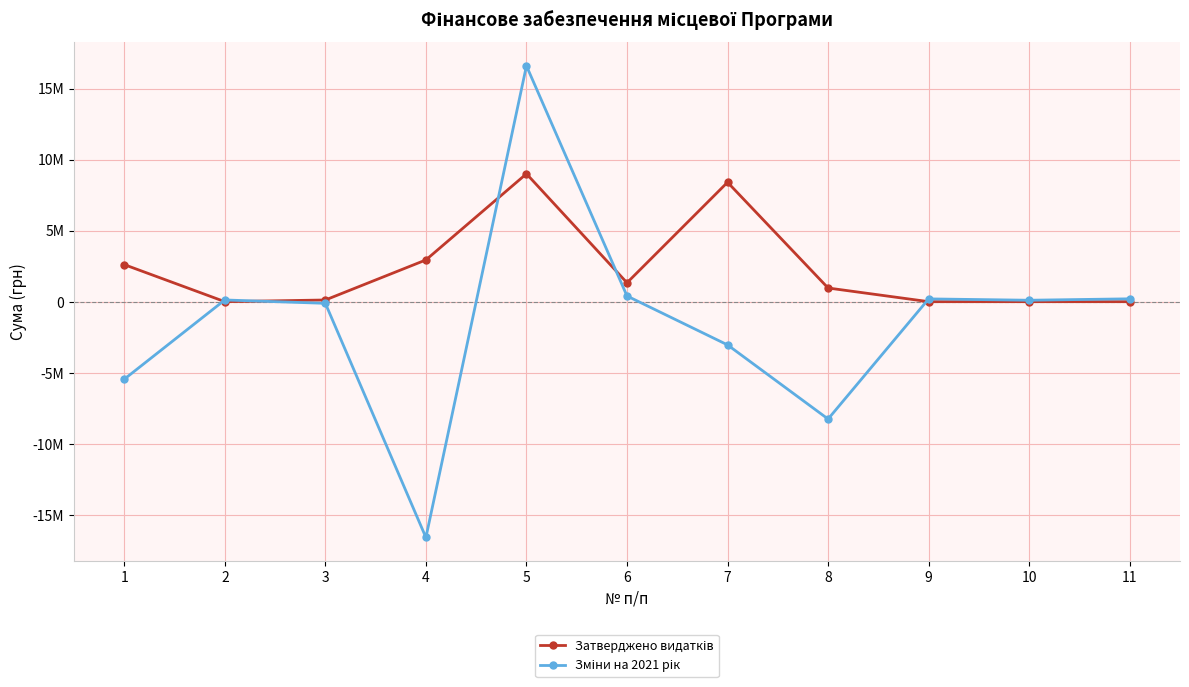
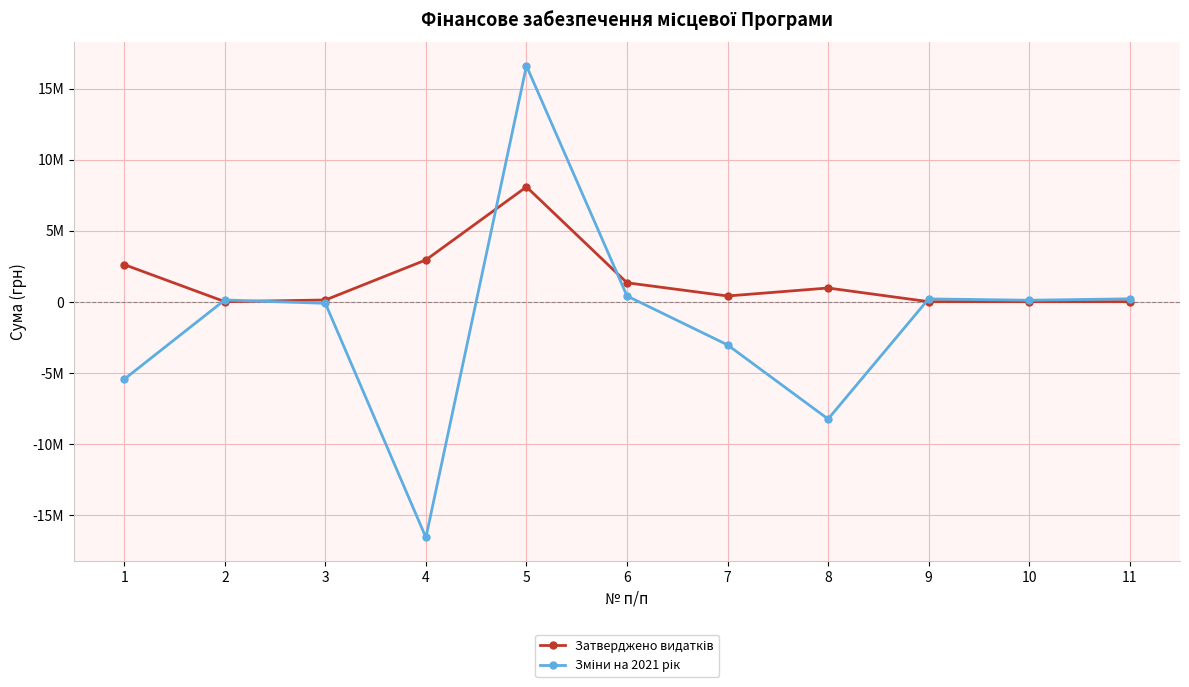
  {
    "Затверджено видатків": {
      "1": 2600000,
      "3": 100000,
      "4": 2900000,
-     "5": 9000000,
+     "5": 8100000,
      "6": 1300000,
-     "7": 8400000,
+     "7": 400000,
      "8": 1000000,
      "9": 0,
      "11": 0
    },
    "Зміни на 2021 рік": {
      "1": -5500000,
      "3": -100000,
      "4": -16600000,
      "5": 16600000,
      "6": 400000,
      "7": -3000000,
      "8": -8300000,
      "9": 200000,
      "11": 200000
    }
  }
